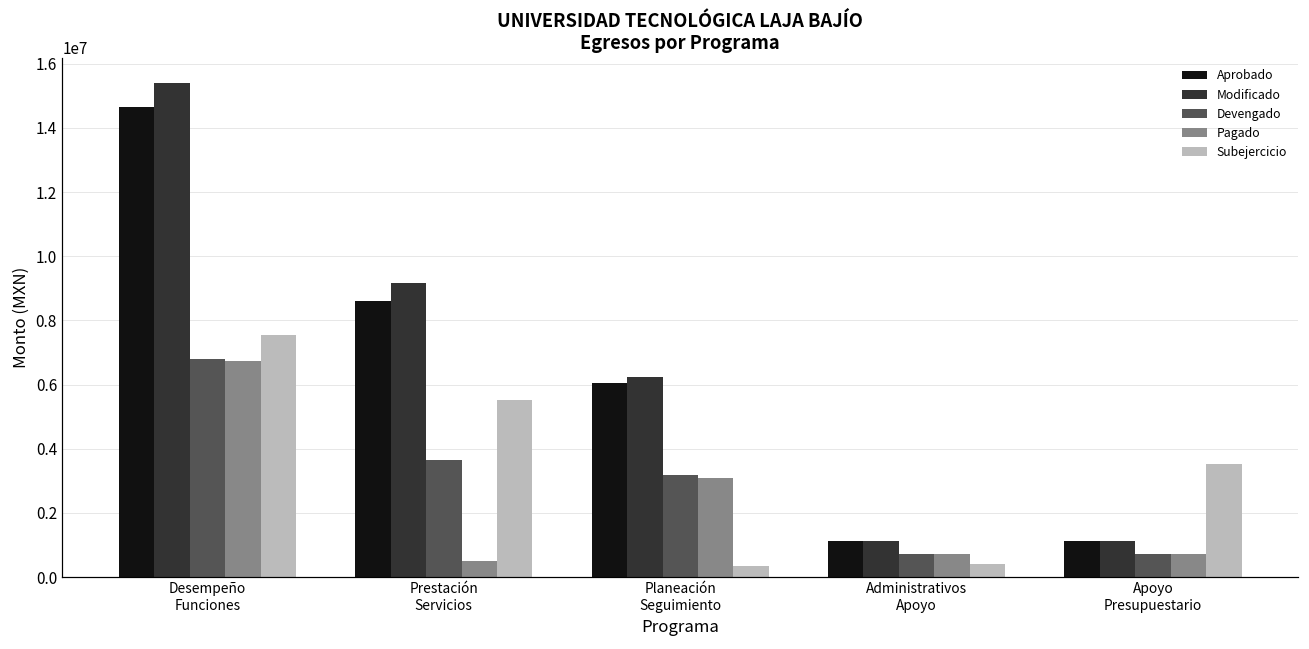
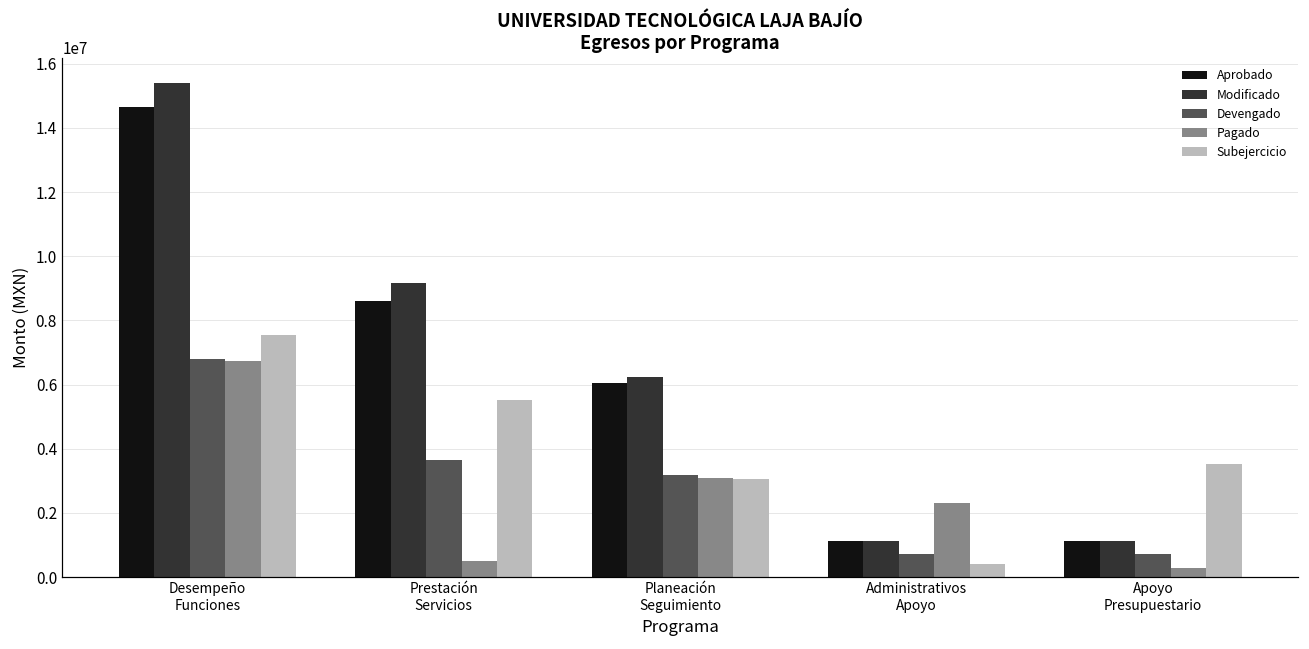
  {
    "Pagado": {
      "Desempeño Funciones": 6700000,
      "Prestación Servicios": 500000,
      "Planeación Seguimiento": 3100000,
-     "Administrativos Apoyo": 700000,
-     "Apoyo Presupuestario": 700000
+     "Administrativos Apoyo": 2300000,
+     "Apoyo Presupuestario": 300000
    },
    "Subejercicio": {
      "Desempeño Funciones": 7500000,
      "Prestación Servicios": 5500000,
-     "Planeación Seguimiento": 300000,
+     "Planeación Seguimiento": 3100000,
      "Administrativos Apoyo": 400000,
      "Apoyo Presupuestario": 3500000
    }
  }
